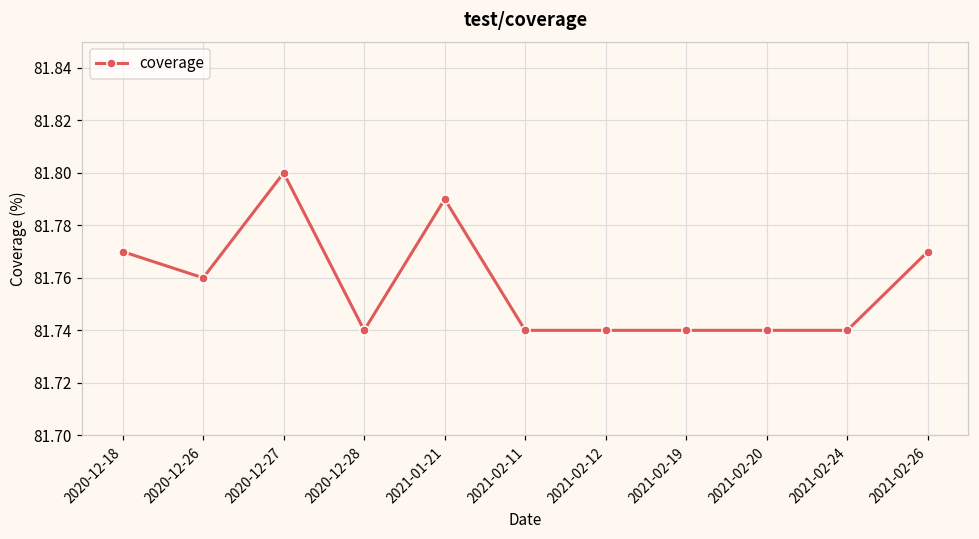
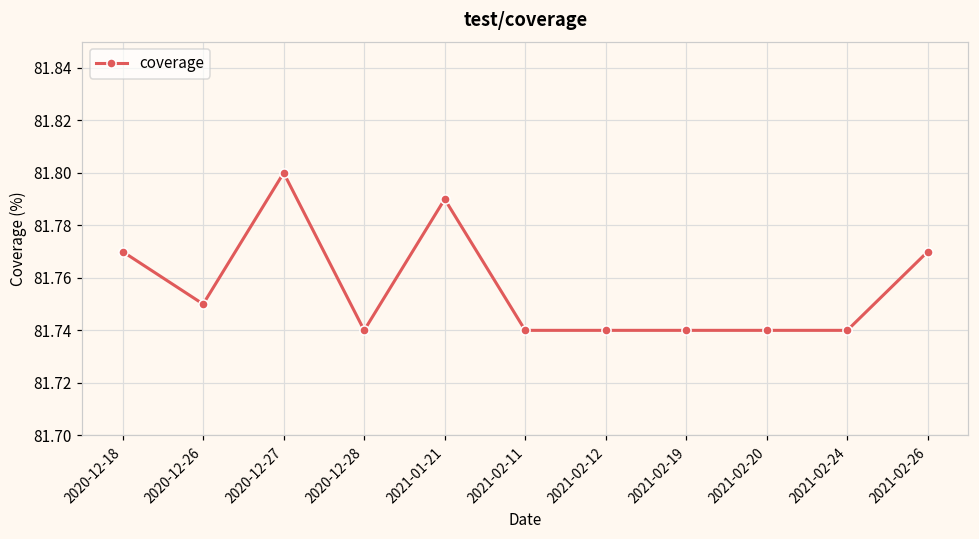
  {
    "2020-12-18": 81.77,
-   "2020-12-26": 81.76,
+   "2020-12-26": 81.75,
    "2020-12-27": 81.80,
    "2020-12-28": 81.74,
    "2021-01-21": 81.79,
    "2021-02-11": 81.74,
    "2021-02-12": 81.74,
    "2021-02-19": 81.74,
    "2021-02-20": 81.74,
    "2021-02-24": 81.74,
    "2021-02-26": 81.77
  }
